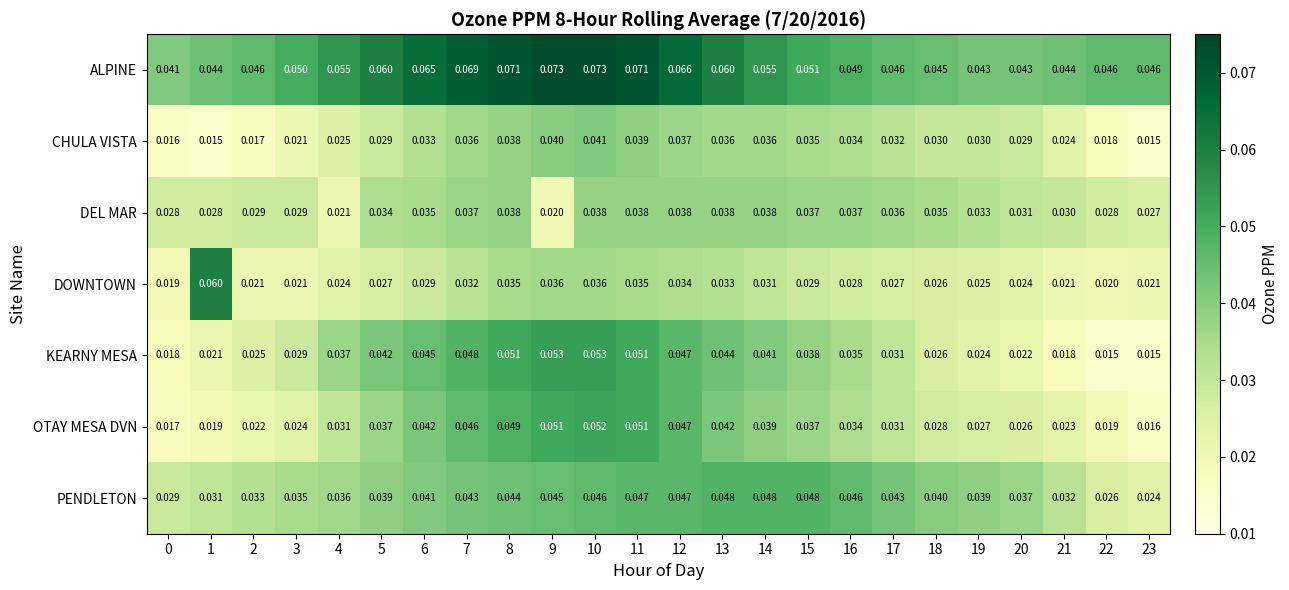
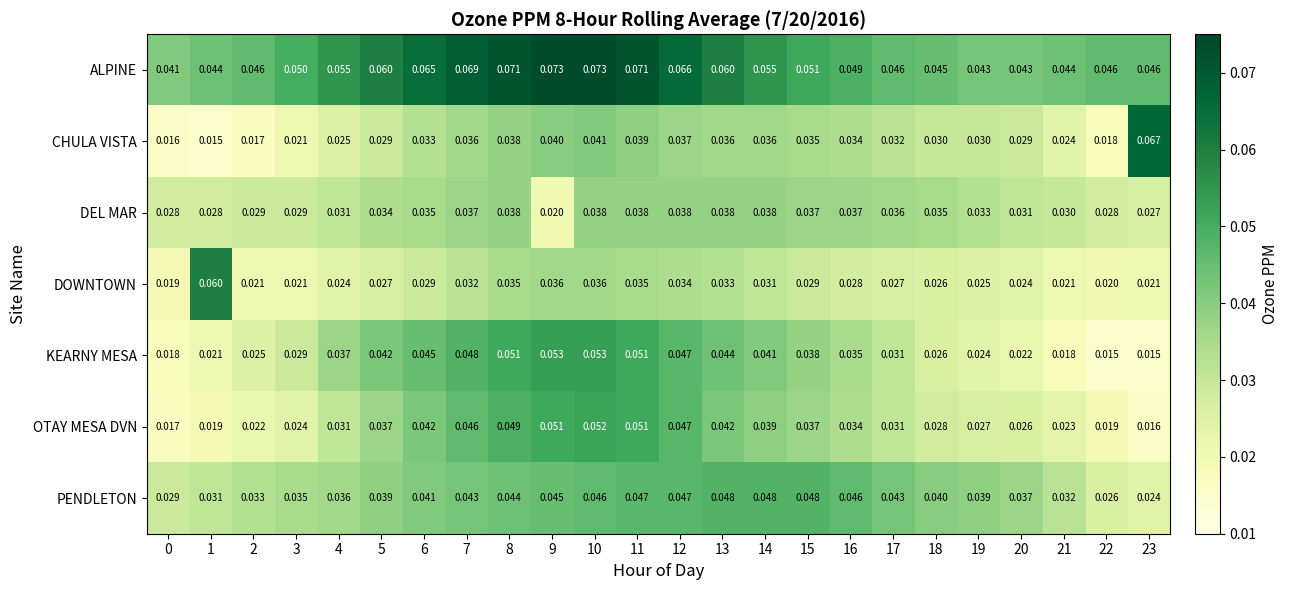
  {
    "ALPINE": {
      "0": 0.041,
      "1": 0.044,
      "2": 0.046,
      "3": 0.050,
      "4": 0.055,
      "5": 0.060,
      "6": 0.065,
      "7": 0.069,
      "8": 0.071,
      "9": 0.073,
      "10": 0.073,
      "11": 0.071,
      "12": 0.066,
      "13": 0.060,
      "14": 0.055,
      "15": 0.051,
      "16": 0.049,
      "17": 0.046,
      "18": 0.045,
      "19": 0.043,
      "20": 0.043,
      "21": 0.044,
      "22": 0.046,
      "23": 0.046
    },
    "CHULA VISTA": {
      "0": 0.016,
      "1": 0.015,
      "2": 0.017,
      "3": 0.021,
      "4": 0.025,
      "5": 0.029,
      "6": 0.033,
      "7": 0.036,
      "8": 0.038,
      "9": 0.040,
      "10": 0.041,
      "11": 0.039,
      "12": 0.037,
      "13": 0.036,
      "14": 0.036,
      "15": 0.035,
      "16": 0.034,
      "17": 0.032,
      "18": 0.030,
      "19": 0.030,
      "20": 0.029,
      "21": 0.024,
      "22": 0.018,
-     "23": 0.015
+     "23": 0.067
    },
    "DEL MAR": {
      "0": 0.028,
      "1": 0.028,
      "2": 0.029,
      "3": 0.029,
-     "4": 0.021,
+     "4": 0.031,
      "5": 0.034,
      "6": 0.035,
      "7": 0.037,
      "8": 0.038,
      "9": 0.020,
      "10": 0.038,
      "11": 0.038,
      "12": 0.038,
      "13": 0.038,
      "14": 0.038,
      "15": 0.037,
      "16": 0.037,
      "17": 0.036,
      "18": 0.035,
      "19": 0.033,
      "20": 0.031,
      "21": 0.030,
      "22": 0.028,
      "23": 0.027
    },
    "DOWNTOWN": {
      "0": 0.019,
      "1": 0.060,
      "2": 0.021,
      "3": 0.021,
      "4": 0.024,
      "5": 0.027,
      "6": 0.029,
      "7": 0.032,
      "8": 0.035,
      "9": 0.036,
      "10": 0.036,
      "11": 0.035,
      "12": 0.034,
      "13": 0.033,
      "14": 0.031,
      "15": 0.029,
      "16": 0.028,
      "17": 0.027,
      "18": 0.026,
      "19": 0.025,
      "20": 0.024,
      "21": 0.021,
      "22": 0.020,
      "23": 0.021
    },
    "KEARNY MESA": {
      "0": 0.018,
      "1": 0.021,
      "2": 0.025,
      "3": 0.029,
      "4": 0.037,
      "5": 0.042,
      "6": 0.045,
      "7": 0.048,
      "8": 0.051,
      "9": 0.053,
      "10": 0.053,
      "11": 0.051,
      "12": 0.047,
      "13": 0.044,
      "14": 0.041,
      "15": 0.038,
      "16": 0.035,
      "17": 0.031,
      "18": 0.026,
      "19": 0.024,
      "20": 0.022,
      "21": 0.018,
      "22": 0.015,
      "23": 0.015
    },
    "OTAY MESA DVN": {
      "0": 0.017,
      "1": 0.019,
      "2": 0.022,
      "3": 0.024,
      "4": 0.031,
      "5": 0.037,
      "6": 0.042,
      "7": 0.046,
      "8": 0.049,
      "9": 0.051,
      "10": 0.052,
      "11": 0.051,
      "12": 0.047,
      "13": 0.042,
      "14": 0.039,
      "15": 0.037,
      "16": 0.034,
      "17": 0.031,
      "18": 0.028,
      "19": 0.027,
      "20": 0.026,
      "21": 0.023,
      "22": 0.019,
      "23": 0.016
    },
    "PENDLETON": {
      "0": 0.029,
      "1": 0.031,
      "2": 0.033,
      "3": 0.035,
      "4": 0.036,
      "5": 0.039,
      "6": 0.041,
      "7": 0.043,
      "8": 0.044,
      "9": 0.045,
      "10": 0.046,
      "11": 0.047,
      "12": 0.047,
      "13": 0.048,
      "14": 0.048,
      "15": 0.048,
      "16": 0.046,
      "17": 0.043,
      "18": 0.040,
      "19": 0.039,
      "20": 0.037,
      "21": 0.032,
      "22": 0.026,
      "23": 0.024
    }
  }
